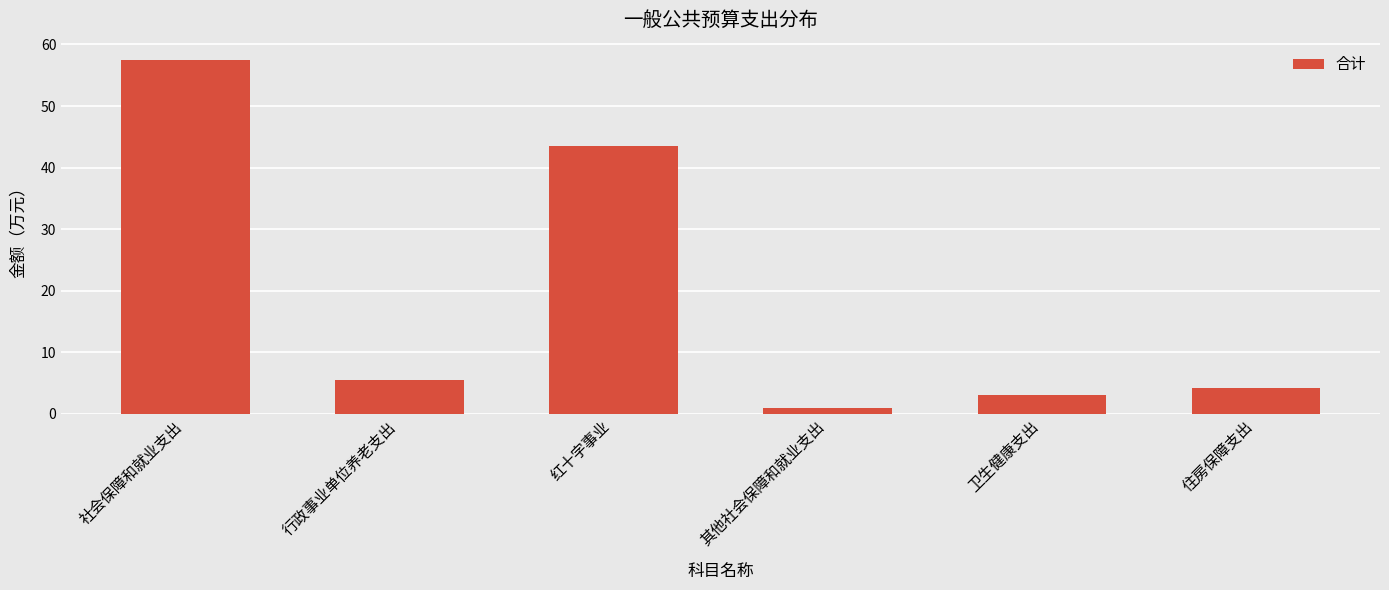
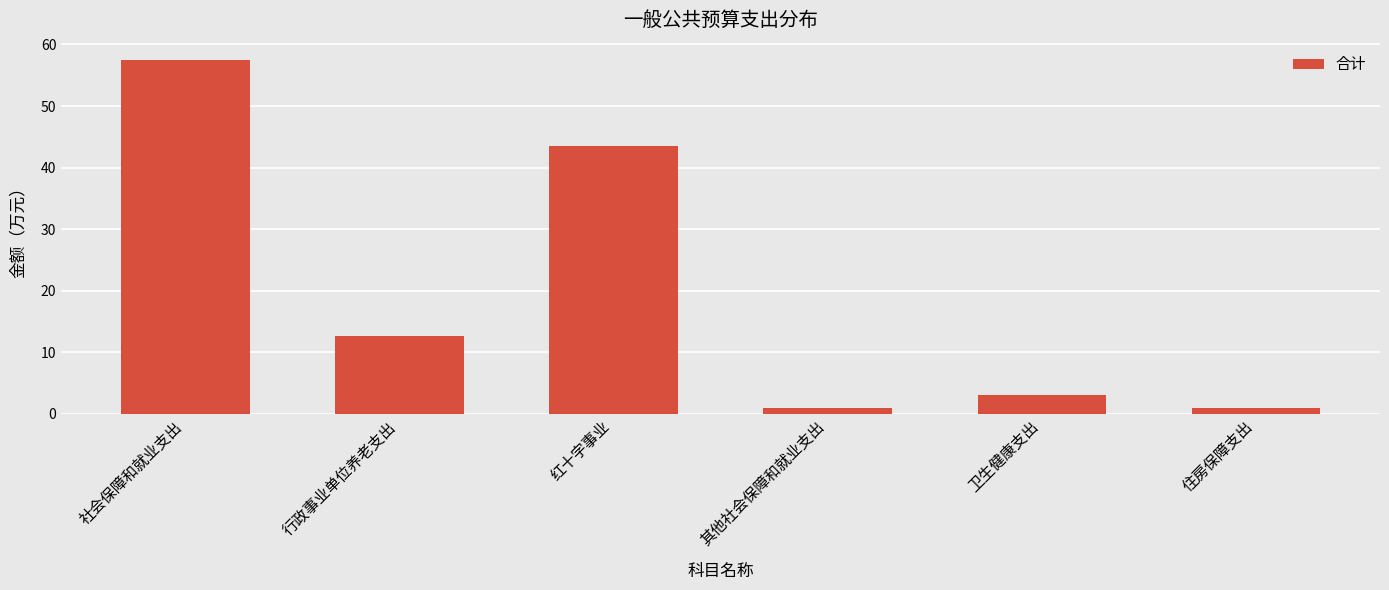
  {
    "社会保障和就业支出": 57,
-   "行政事业单位养老支出": 5,
+   "行政事业单位养老支出": 13,
    "红十字事业": 43,
    "其他社会保障和就业支出": 1,
    "卫生健康支出": 3,
-   "住房保障支出": 4
+   "住房保障支出": 1
  }
